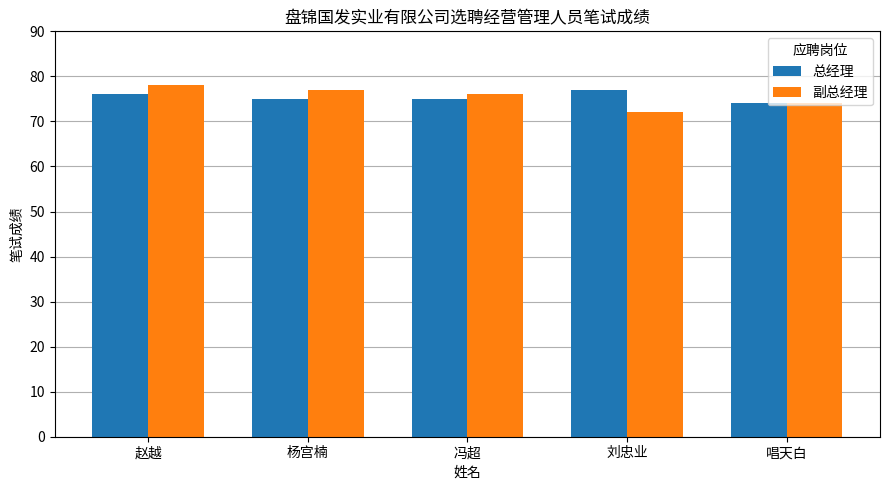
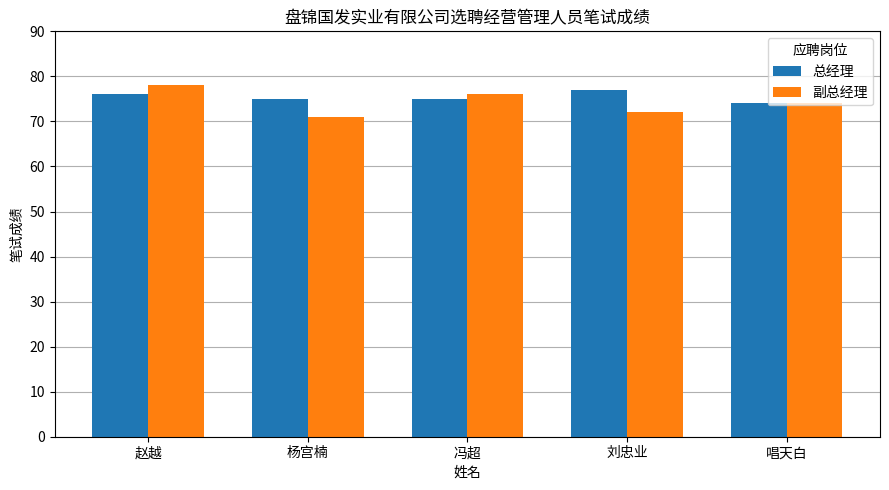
  {
    "总经理": {
      "赵越": 76,
      "杨宫楠": 75,
      "冯超": 75,
      "刘忠业": 77,
      "唱天白": 74
    },
    "副总经理": {
      "赵越": 78,
-     "杨宫楠": 77,
+     "杨宫楠": 71,
      "冯超": 76,
      "刘忠业": 72
    }
  }
